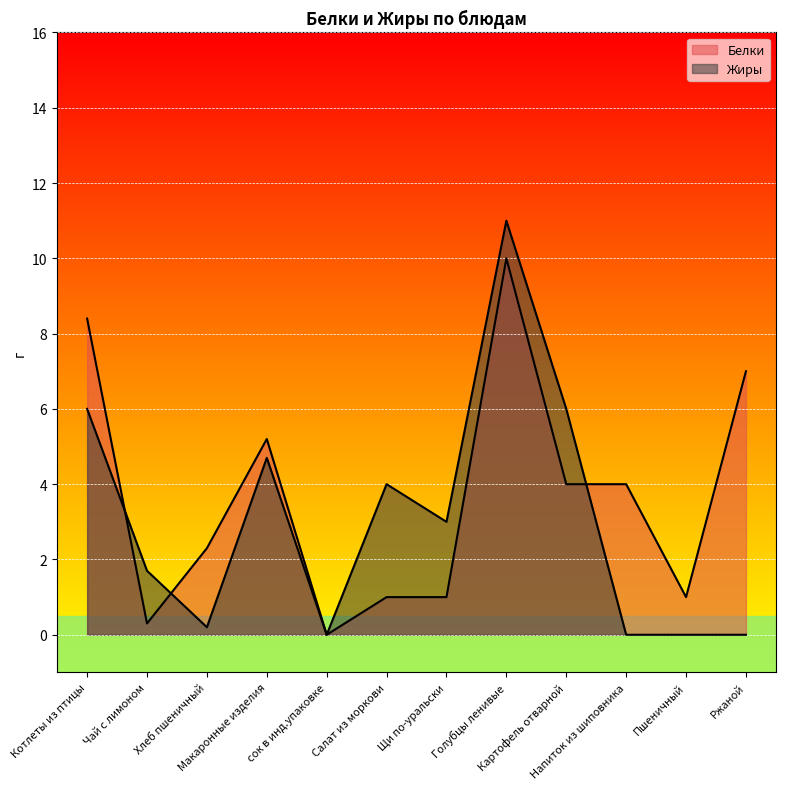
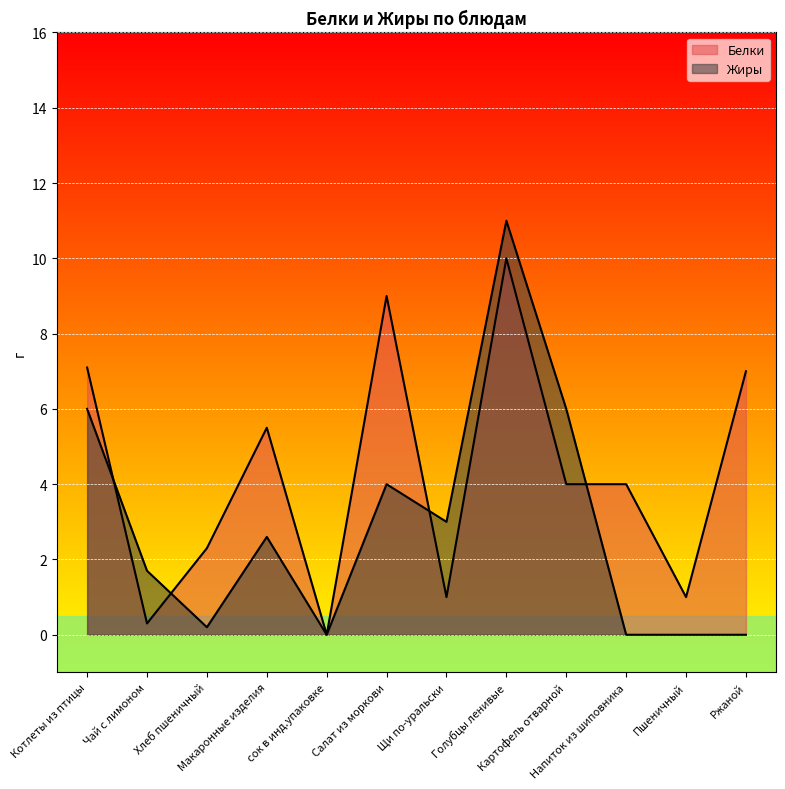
  {
    "Белки": {
-     "Котлеты из птицы": 8.4,
+     "Котлеты из птицы": 7.1,
      "Хлеб пшеничный": 2.3,
-     "Макаронные изделия": 5.2,
-     "Салат из моркови": 1,
+     "Макаронные изделия": 5.5,
+     "Салат из моркови": 9,
      "Щи по-уральски": 1.0,
      "Голубцы ленивые": 10.0,
      "Картофель отварной": 4.0,
      "Напиток из шиповника": 4.0,
      "Пшеничный": 1.0,
      "Ржаной": 7.0
    },
    "Жиры": {
      "Котлеты из птицы": 6.0,
      "Чай с лимоном": 1.7,
-     "Макаронные изделия": 4.7,
+     "Макаронные изделия": 2.6,
      "Салат из моркови": 4.0,
      "Щи по-уральски": 3.0,
      "Голубцы ленивые": 11.0,
      "Картофель отварной": 6.0
    }
  }
